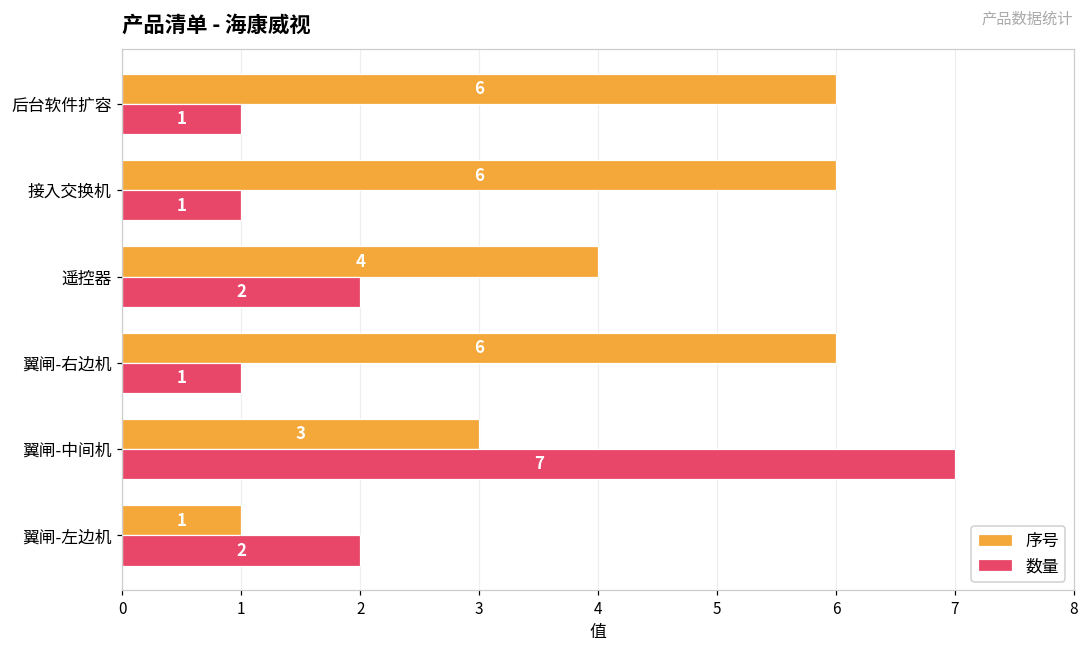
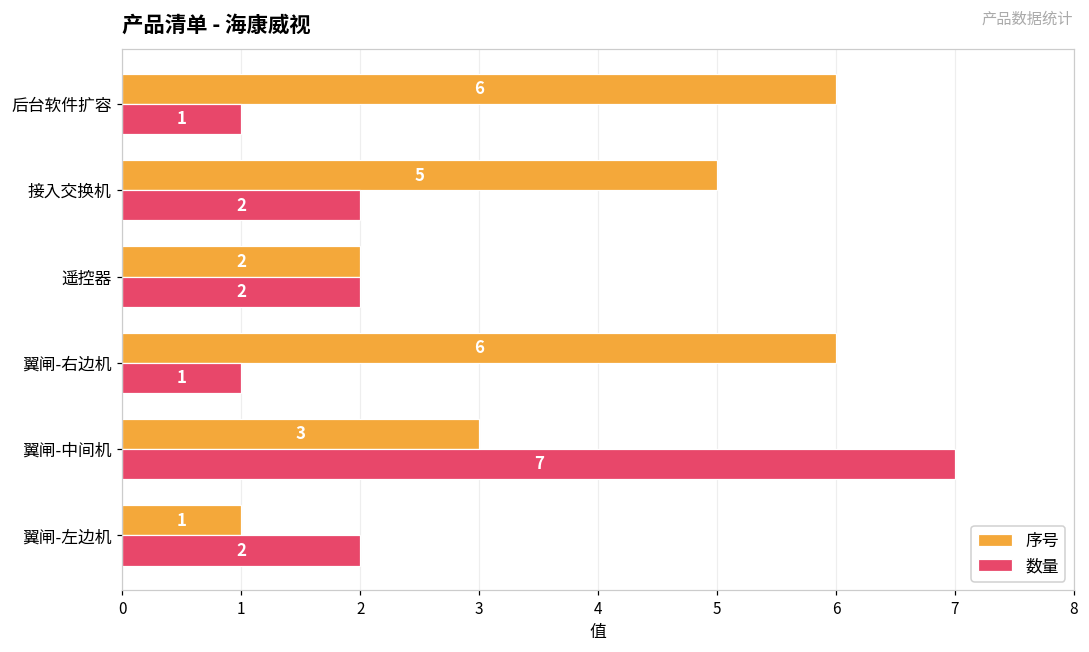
  {
    "序号": {
      "后台软件扩容": 6,
-     "接入交换机": 6,
-     "遥控器": 4,
+     "接入交换机": 5,
+     "遥控器": 2,
      "翼闸-右边机": 6,
      "翼闸-中间机": 3,
      "翼闸-左边机": 1
    },
    "数量": {
      "后台软件扩容": 1,
-     "接入交换机": 1,
+     "接入交换机": 2,
      "遥控器": 2,
      "翼闸-右边机": 1,
      "翼闸-中间机": 7,
      "翼闸-左边机": 2
    }
  }
